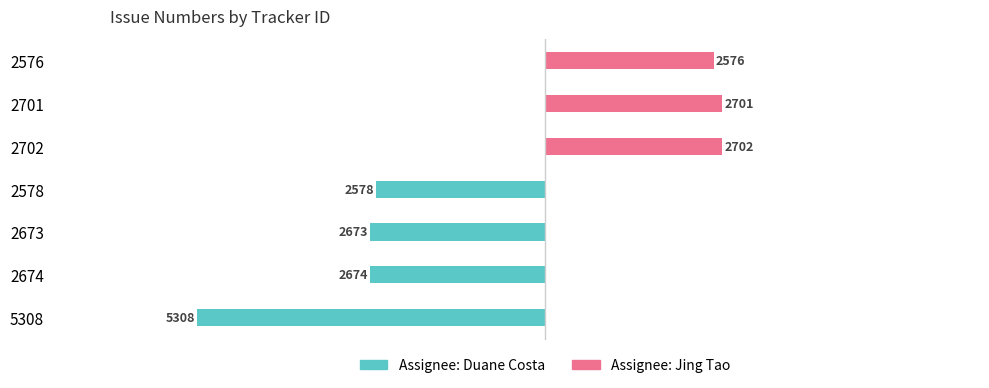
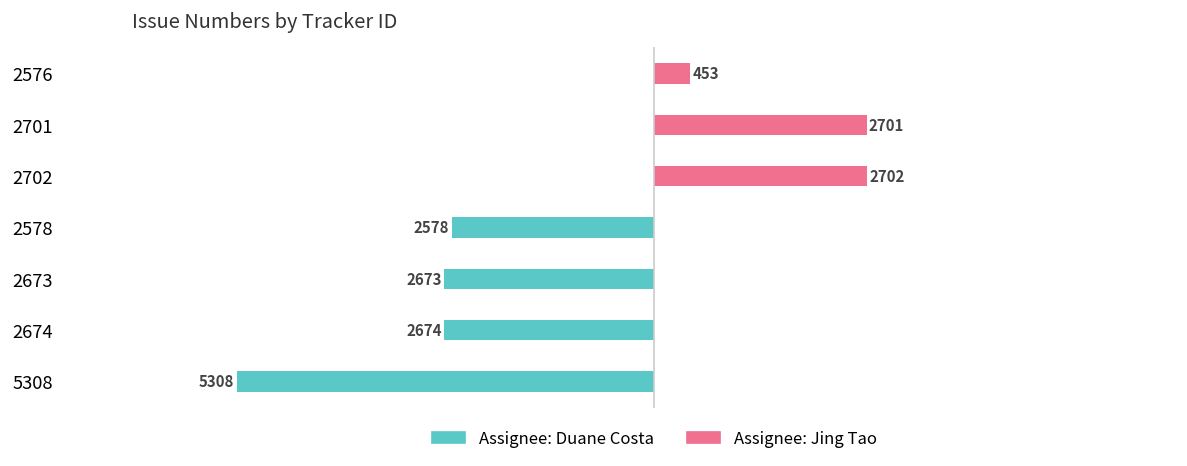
  {
    "Assignee: Jing Tao": {
-     "2576": 2576,
+     "2576": 453,
      "2701": 2701,
      "2702": 2702
    }
  }
